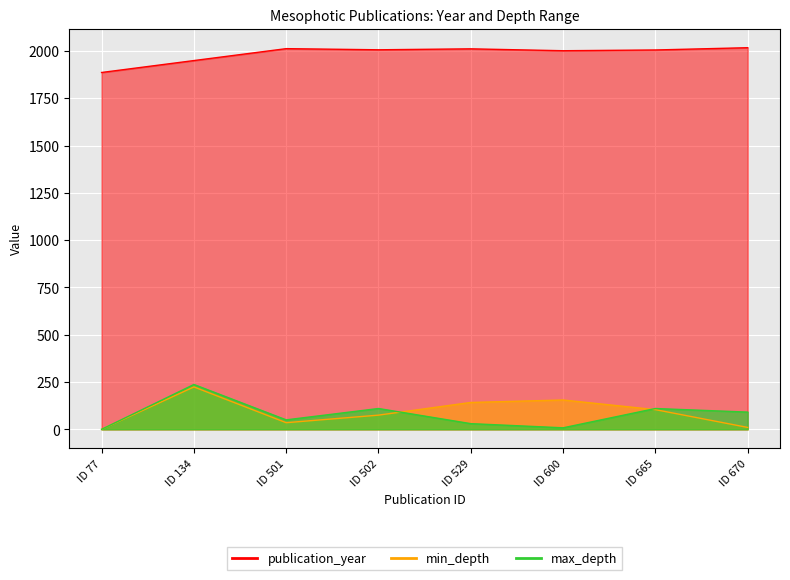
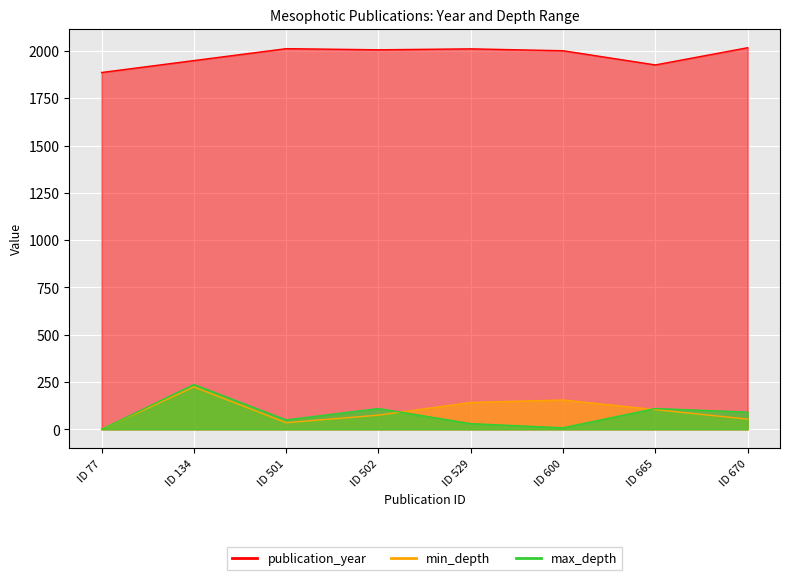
  {
    "publication_year": {
      "ID 77": 1890,
      "ID 134": 1950,
      "ID 501": 2010,
      "ID 502": 2010,
      "ID 529": 2010,
      "ID 600": 2000,
-     "ID 665": 2010,
+     "ID 665": 1930,
      "ID 670": 2020
    },
    "min_depth": {
      "ID 501": 40,
      "ID 502": 80,
      "ID 529": 140,
      "ID 600": 160,
-     "ID 670": 10
+     "ID 670": 50
    },
    "max_depth": {
      "ID 501": 50,
      "ID 502": 110,
      "ID 529": 30,
      "ID 600": 10,
      "ID 670": 90
    }
  }
